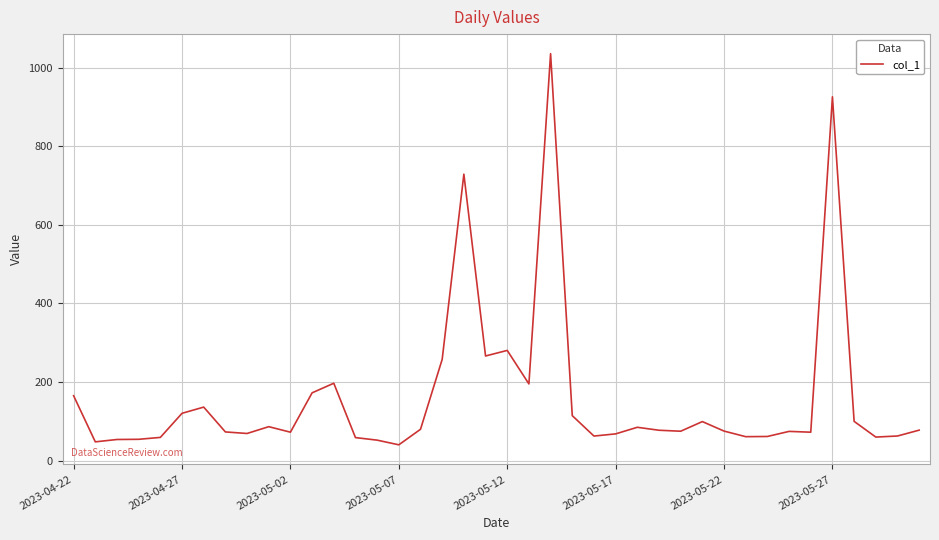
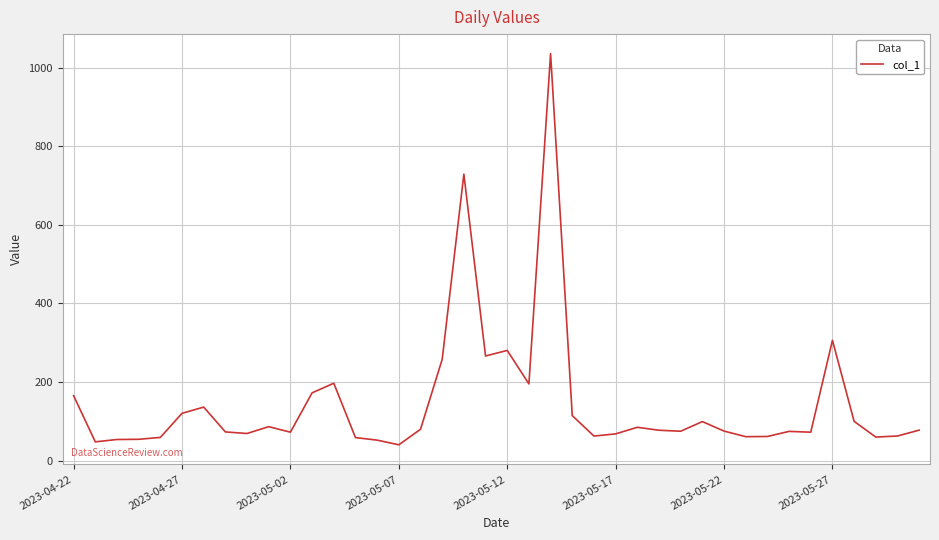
  {
    "2023-04-22": 160,
    "2023-04-27": 120,
    "2023-05-02": 70,
    "2023-05-07": 40,
    "2023-05-12": 280,
    "2023-05-17": 70,
    "2023-05-22": 70,
-   "2023-05-27": 930
+   "2023-05-27": 310
  }
